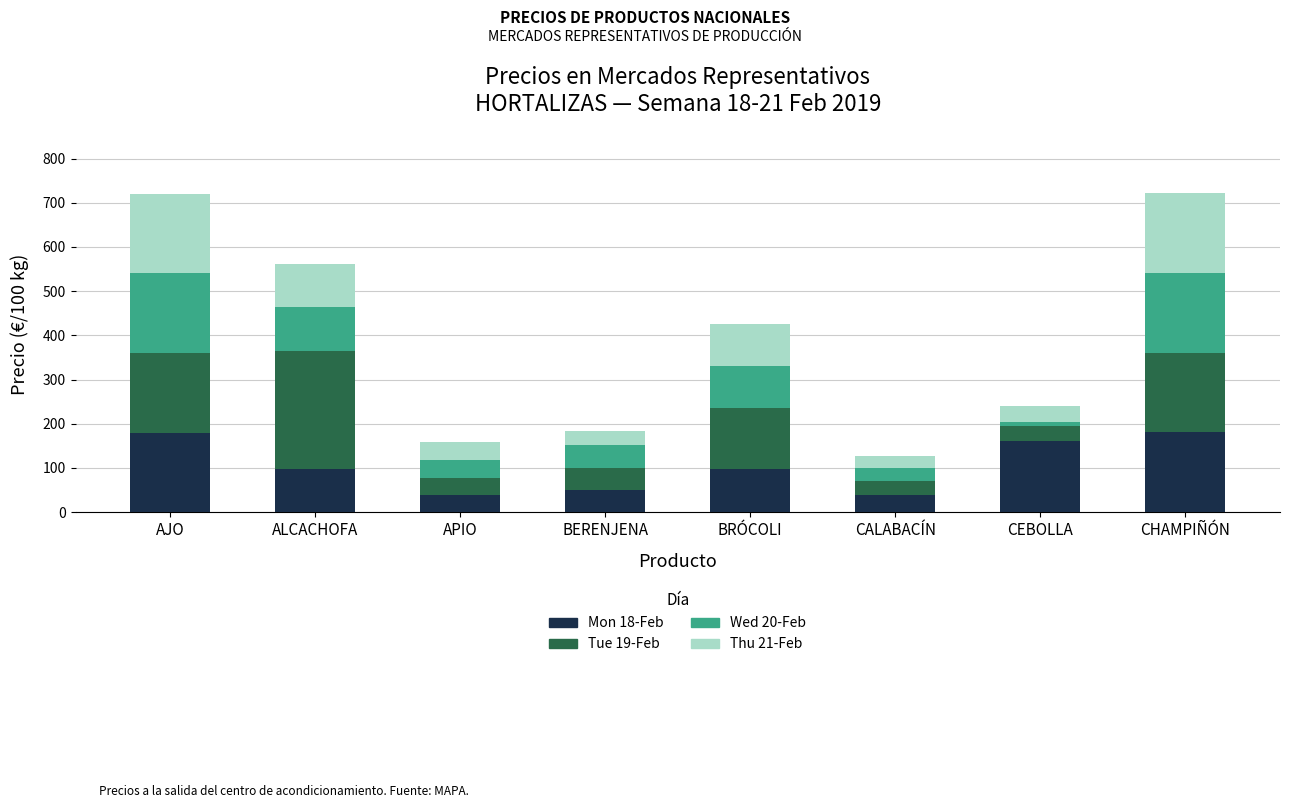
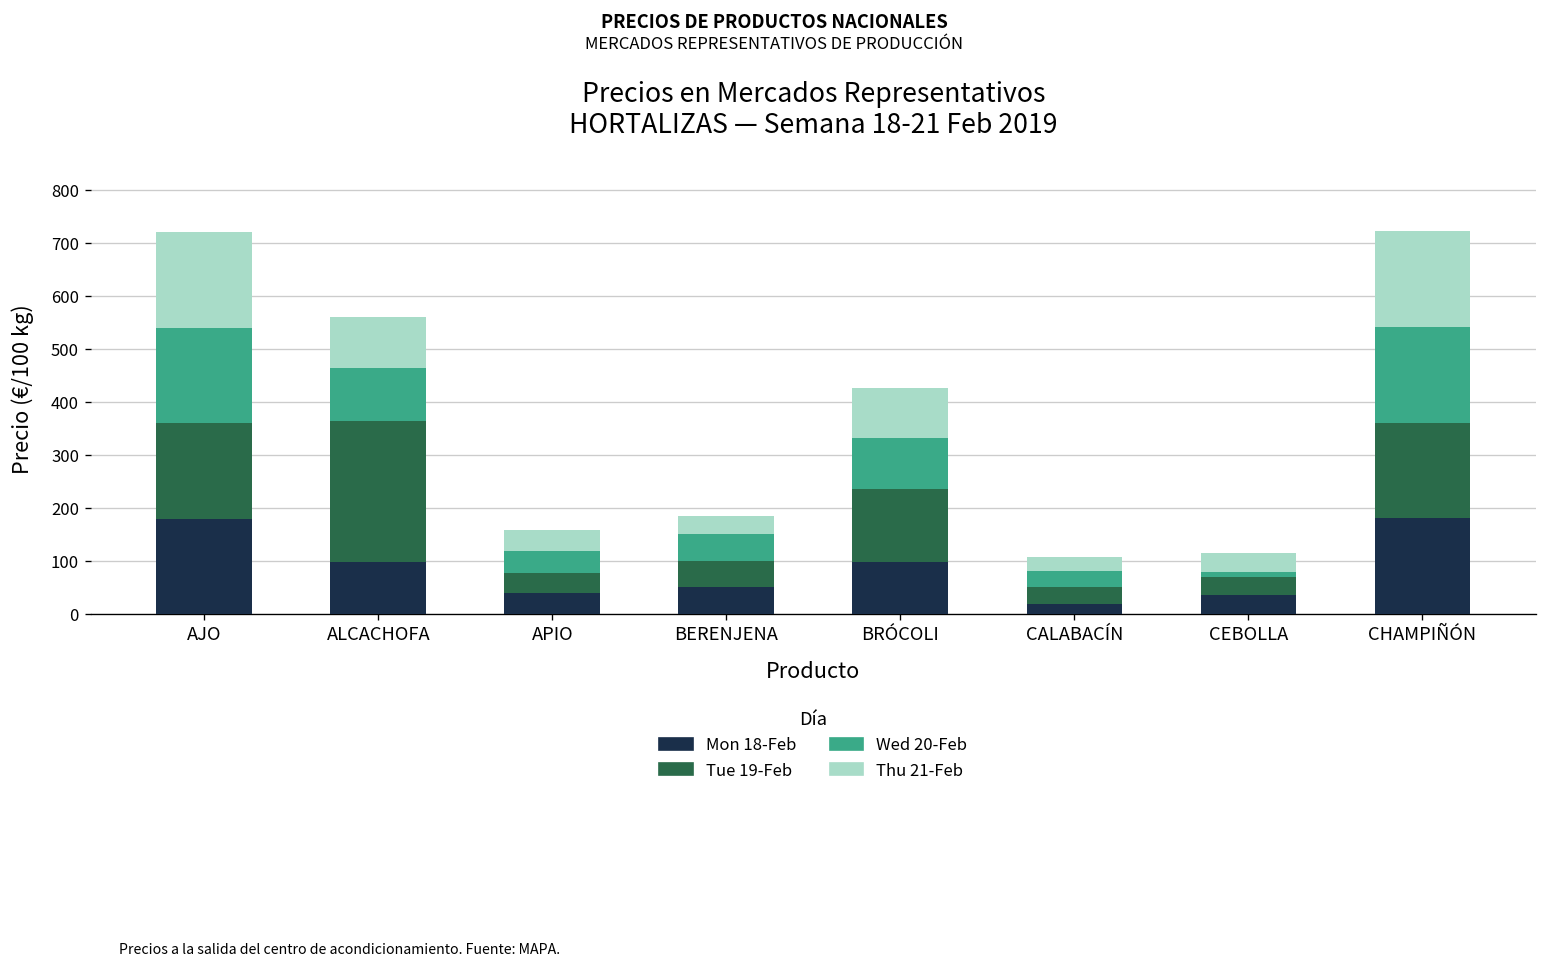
  {
    "Mon 18-Feb": {
      "AJO": 180,
      "ALCACHOFA": 100,
      "APIO": 40,
      "BERENJENA": 50,
      "BRÓCOLI": 100,
-     "CALABACÍN": 40,
-     "CEBOLLA": 160,
+     "CALABACÍN": 20,
+     "CEBOLLA": 30,
      "CHAMPIÑÓN": 180
    },
    "Tue 19-Feb": {
      "AJO": 180,
      "ALCACHOFA": 270,
      "APIO": 40,
      "BERENJENA": 50,
      "BRÓCOLI": 140,
      "CALABACÍN": 30,
      "CEBOLLA": 30,
      "CHAMPIÑÓN": 180
    },
    "Wed 20-Feb": {
      "AJO": 180,
      "ALCACHOFA": 100,
      "APIO": 40,
      "BERENJENA": 50,
      "BRÓCOLI": 100,
      "CALABACÍN": 30,
      "CEBOLLA": 10,
      "CHAMPIÑÓN": 180
    },
    "Thu 21-Feb": {
      "AJO": 180,
      "ALCACHOFA": 100,
      "APIO": 40,
      "BERENJENA": 30,
      "BRÓCOLI": 100,
      "CALABACÍN": 30,
      "CEBOLLA": 30,
      "CHAMPIÑÓN": 180
    }
  }
